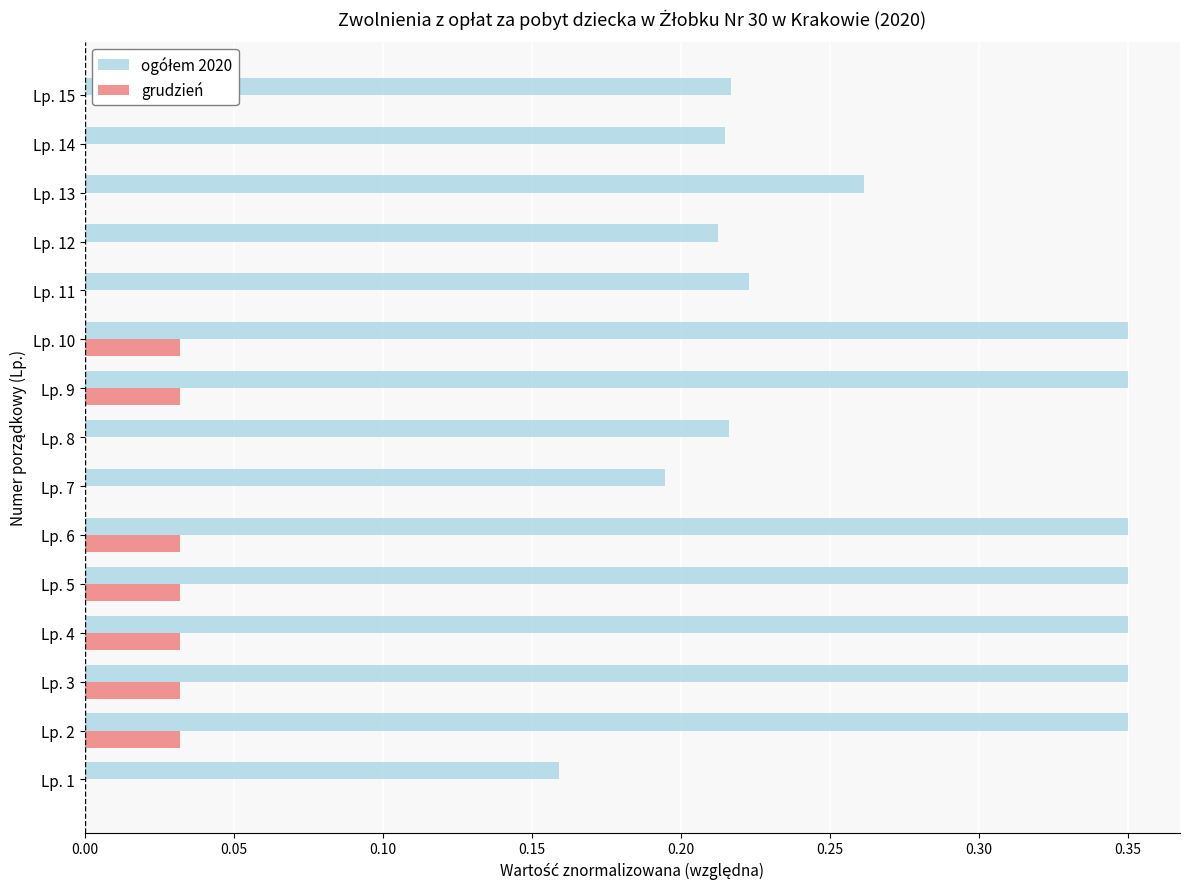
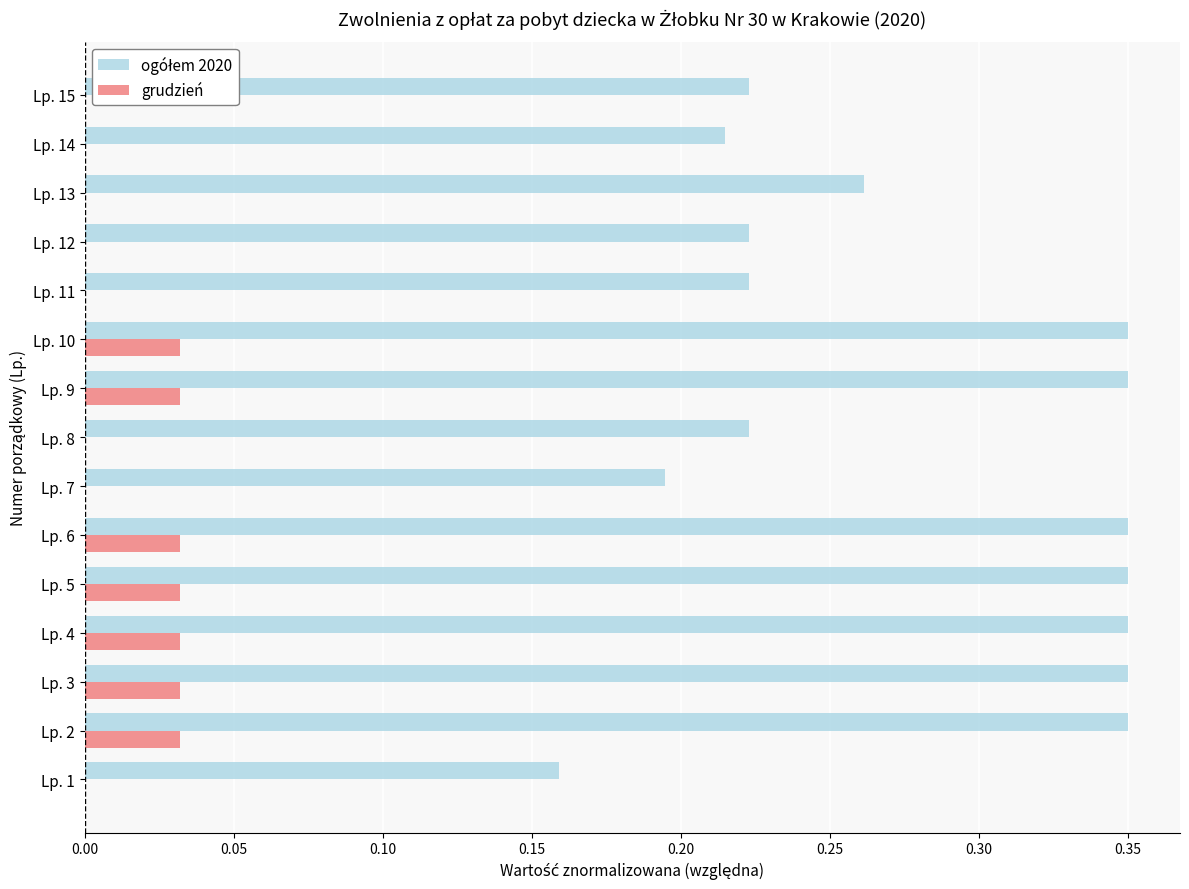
  {
    "ogółem 2020": {
-     "Lp. 15": 0.217,
+     "Lp. 15": 0.223,
      "Lp. 14": 0.215,
      "Lp. 13": 0.261,
-     "Lp. 12": 0.212,
+     "Lp. 12": 0.223,
      "Lp. 11": 0.223,
      "Lp. 10": 0.350,
      "Lp. 9": 0.350,
-     "Lp. 8": 0.216,
+     "Lp. 8": 0.223,
      "Lp. 7": 0.195,
      "Lp. 6": 0.350,
      "Lp. 5": 0.350,
      "Lp. 4": 0.350,
      "Lp. 3": 0.350,
      "Lp. 2": 0.350,
      "Lp. 1": 0.159
    },
    "grudzień": {
      "Lp. 15": 0.000,
      "Lp. 14": 0.000,
      "Lp. 13": 0.000,
      "Lp. 12": 0.000,
      "Lp. 11": 0.000,
      "Lp. 10": 0.032,
      "Lp. 9": 0.032,
      "Lp. 8": 0.000,
      "Lp. 7": 0.000,
      "Lp. 6": 0.032,
      "Lp. 5": 0.032,
      "Lp. 4": 0.032,
      "Lp. 3": 0.032,
      "Lp. 2": 0.032,
      "Lp. 1": 0.000
    }
  }
